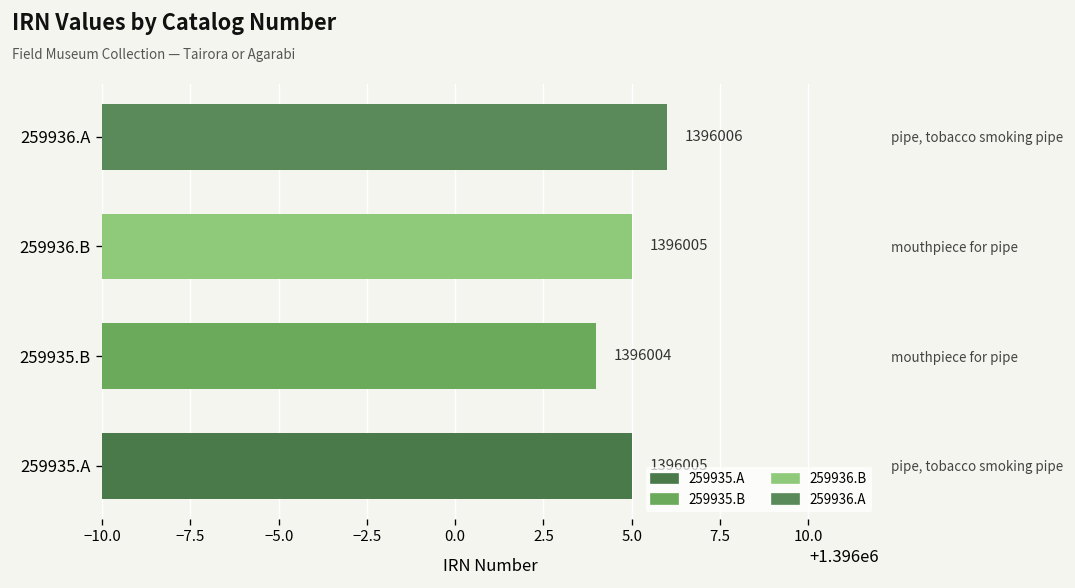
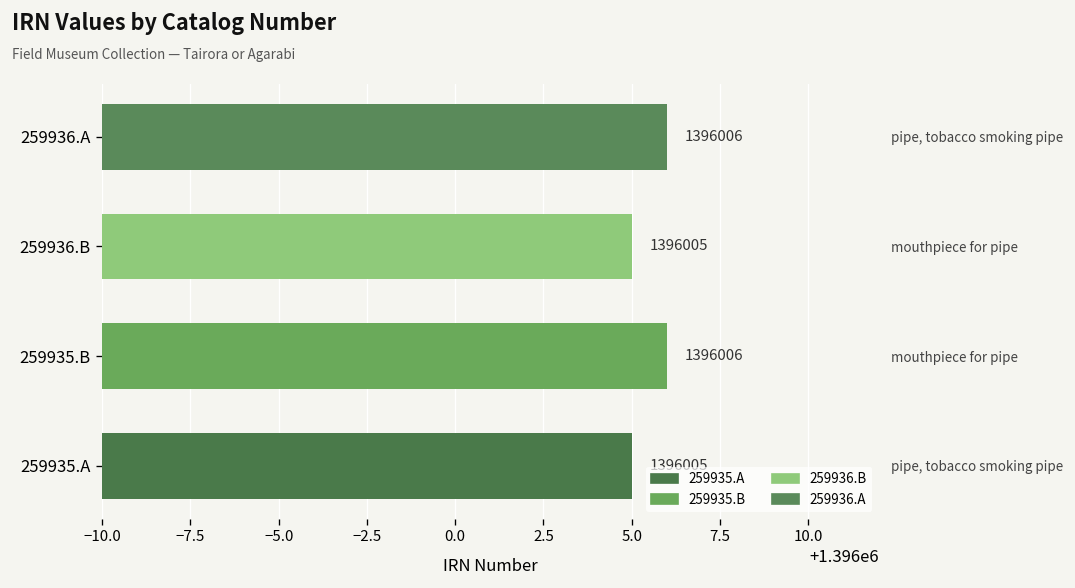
  {
    "259936.A": 1396006,
    "259936.B": 1396005,
-   "259935.B": 1396004
+   "259935.B": 1396006
  }
